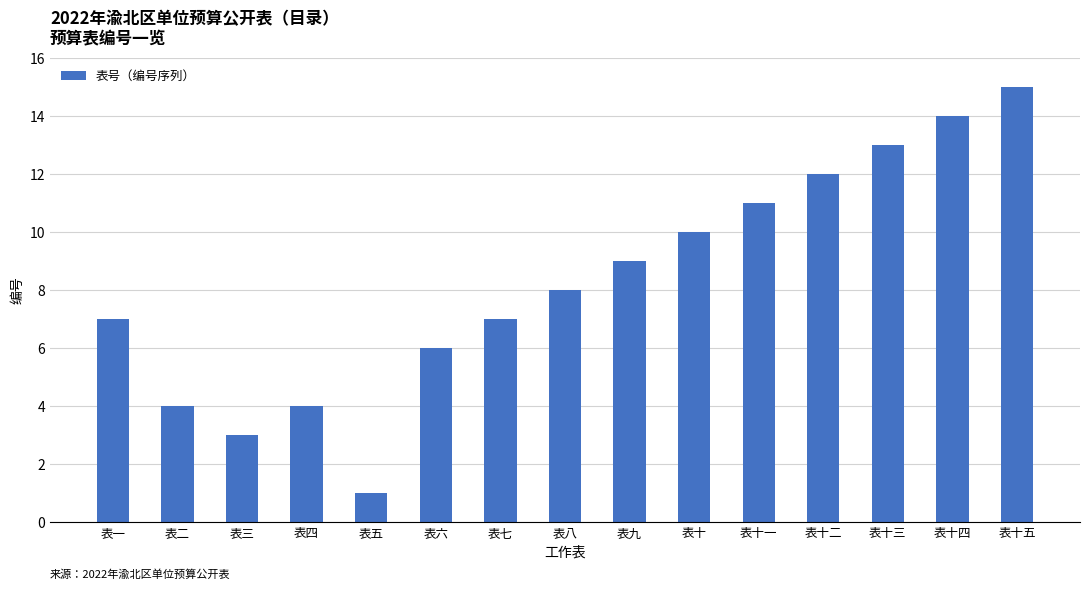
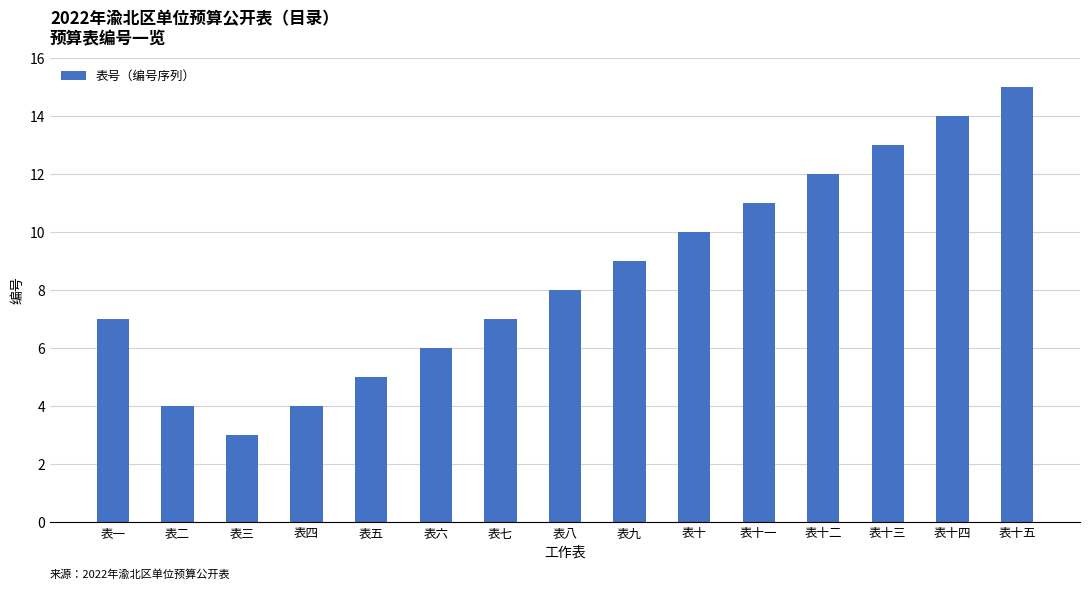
  {
    "表一": 7,
    "表二": 4,
    "表三": 3,
    "表四": 4,
-   "表五": 1,
+   "表五": 5,
    "表六": 6,
    "表七": 7,
    "表八": 8,
    "表九": 9,
    "表十": 10,
    "表十一": 11,
    "表十二": 12,
    "表十三": 13,
    "表十四": 14,
    "表十五": 15
  }
